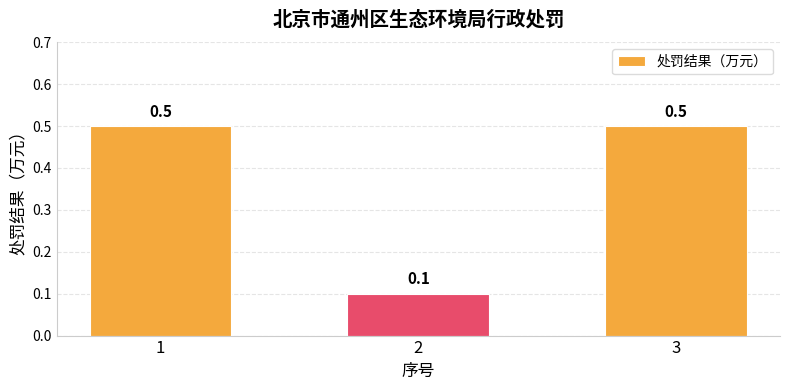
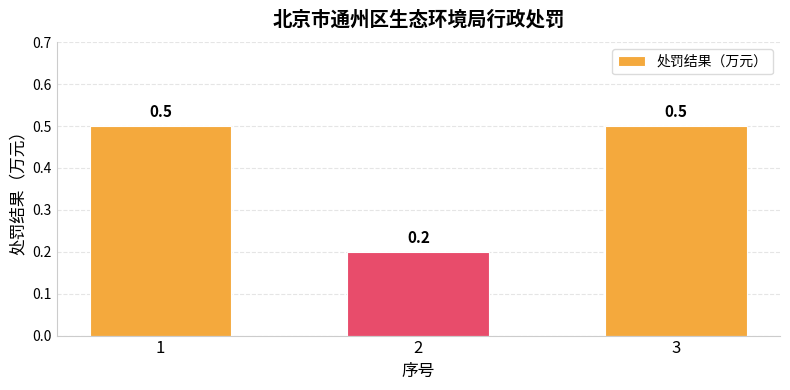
  {
    "1": 0.5,
-   "2": 0.1,
+   "2": 0.2,
    "3": 0.5
  }
